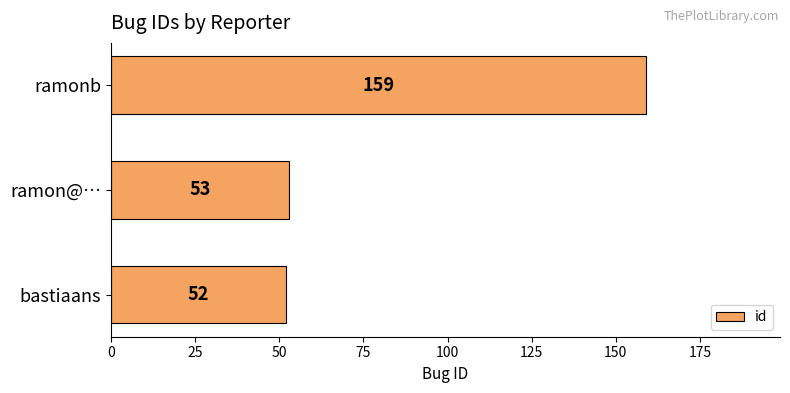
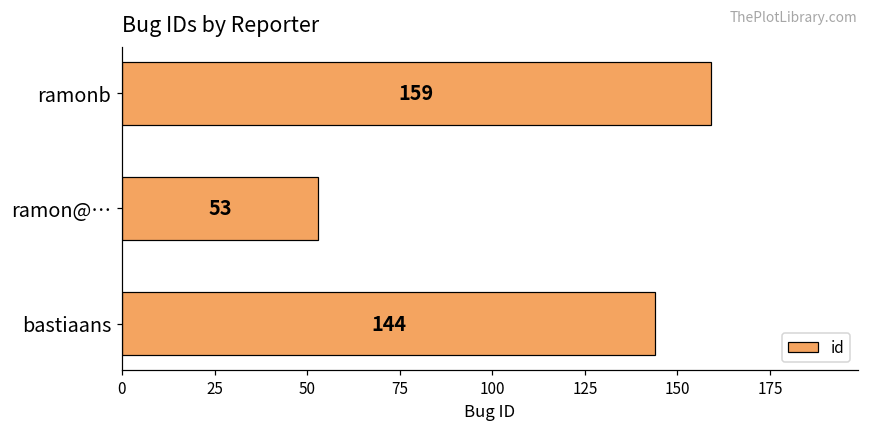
  {
    "ramonb": 159,
    "ramon@…": 53,
-   "bastiaans": 52
+   "bastiaans": 144
  }
